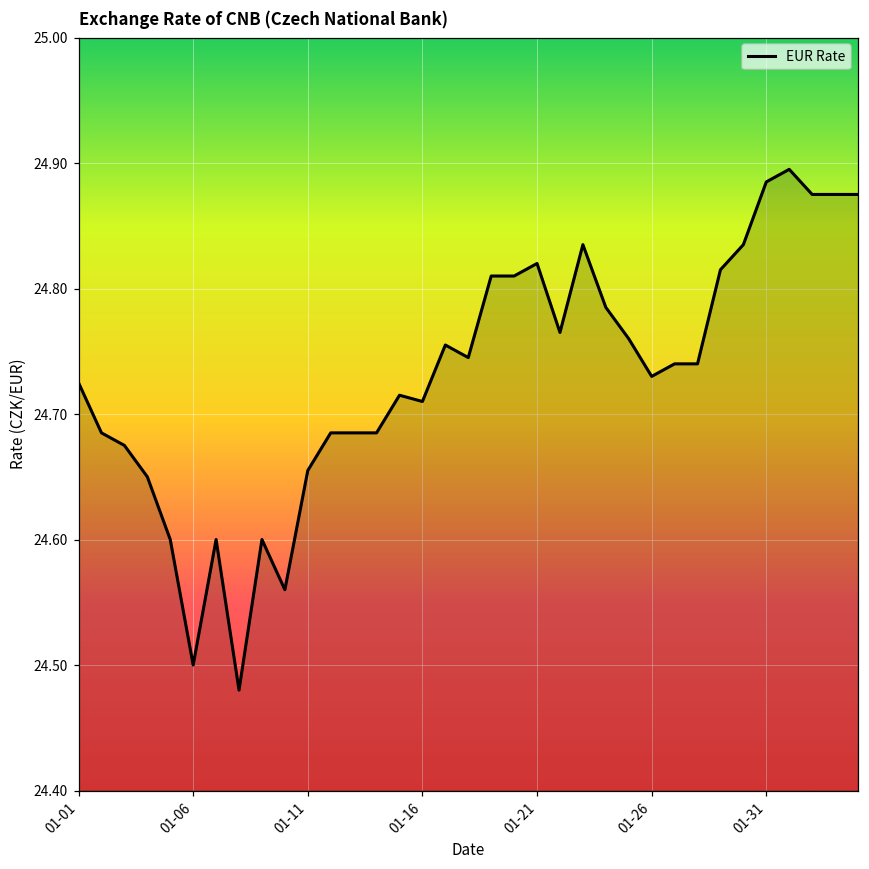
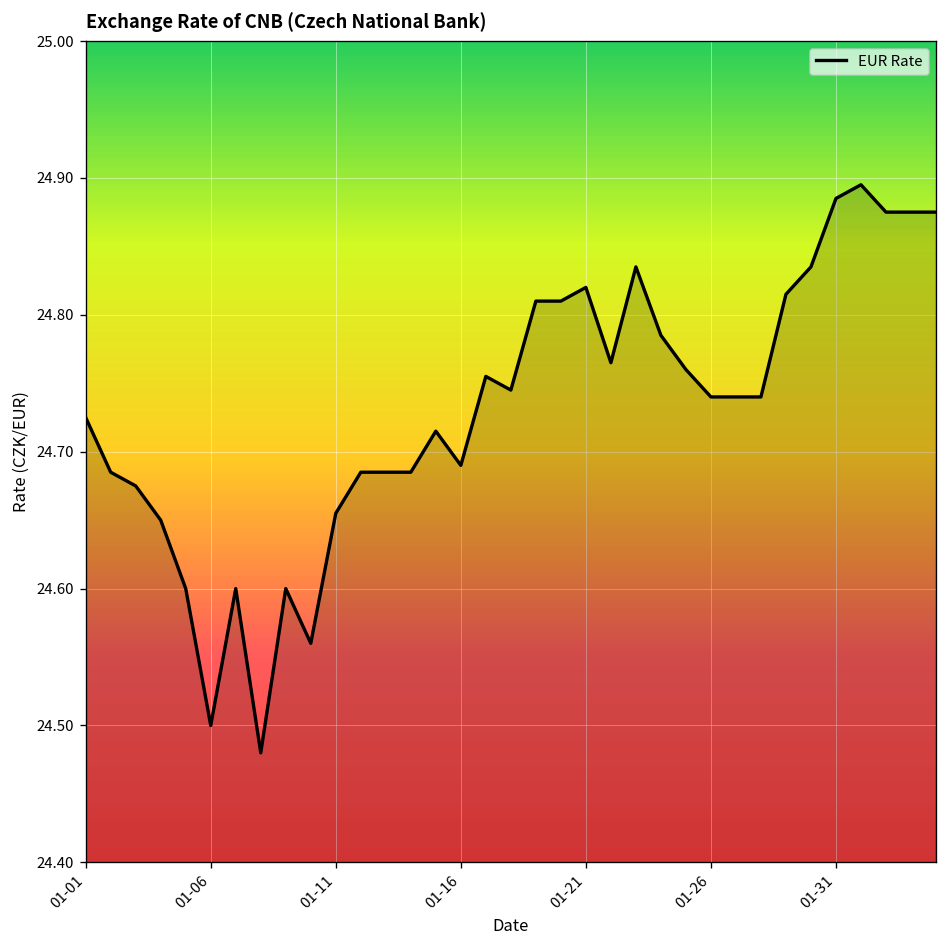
  {
    "01-01": 24.725,
    "01-06": 24.50,
    "01-11": 24.655,
-   "01-16": 24.71,
+   "01-16": 24.69,
    "01-21": 24.82,
-   "01-26": 24.73,
+   "01-26": 24.74,
    "01-31": 24.885
  }
